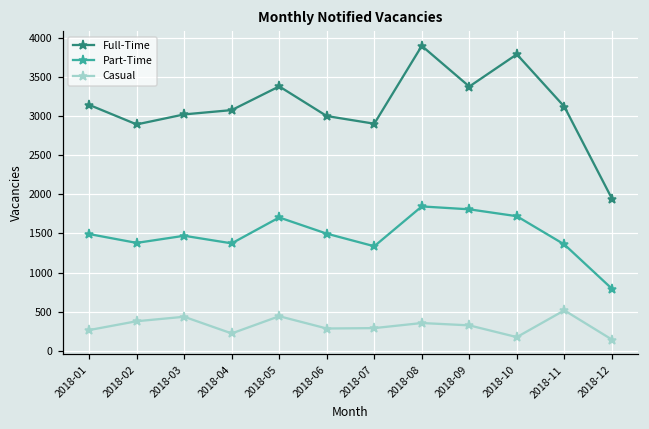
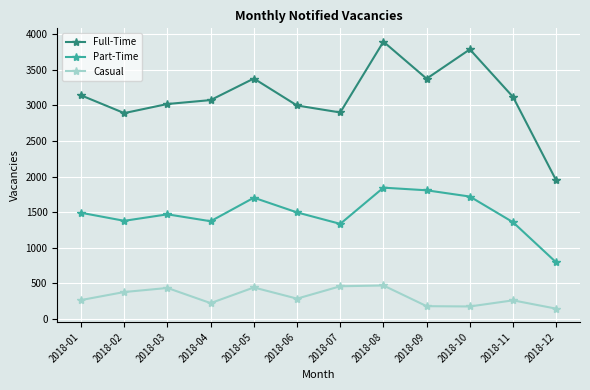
  {
    "Casual": {
      "2018-01": 300,
      "2018-02": 400,
      "2018-03": 400,
      "2018-04": 200,
      "2018-05": 400,
      "2018-06": 300,
-     "2018-07": 300,
-     "2018-08": 400,
-     "2018-09": 300,
+     "2018-07": 500,
+     "2018-08": 500,
+     "2018-09": 200,
      "2018-10": 200,
-     "2018-11": 500,
+     "2018-11": 300,
      "2018-12": 100
    }
  }
